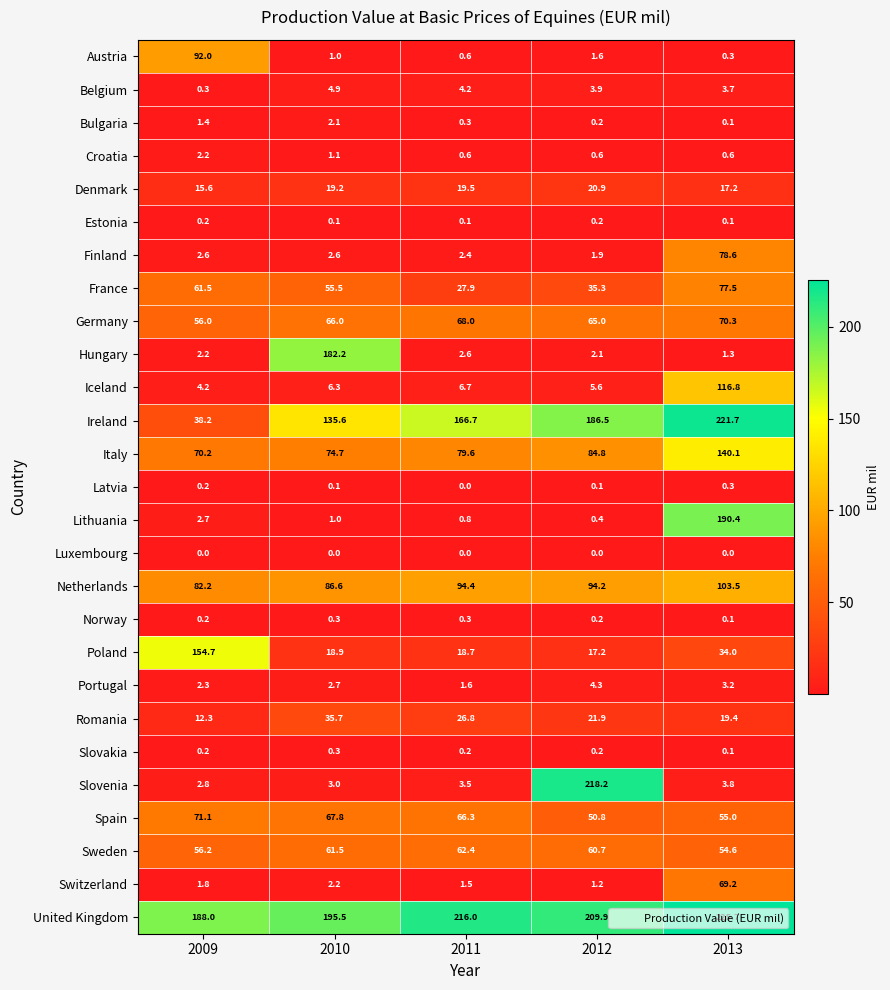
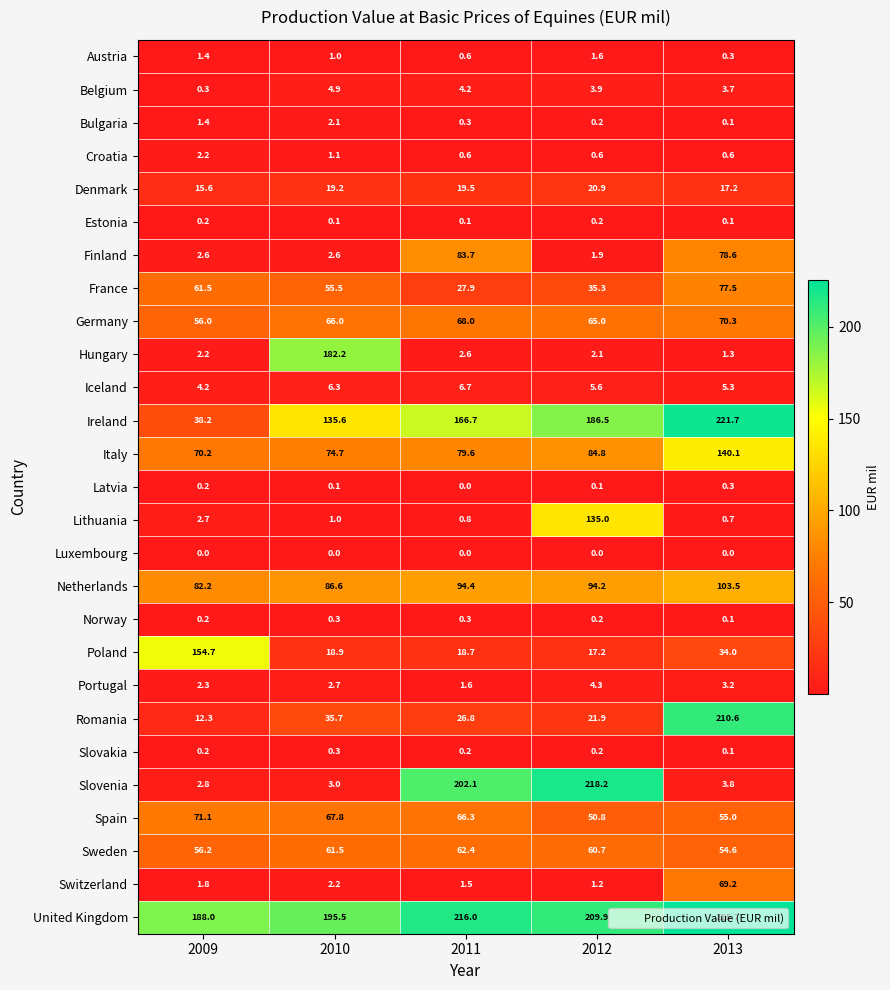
  {
    "Austria": {
-     "2009": 92.0,
+     "2009": 1.4,
      "2010": 1.0,
      "2011": 0.6,
      "2012": 1.6,
      "2013": 0.3
    },
    "Belgium": {
      "2009": 0.3,
      "2010": 4.9,
      "2011": 4.2,
      "2012": 3.9,
      "2013": 3.7
    },
    "Bulgaria": {
      "2009": 1.4,
      "2010": 2.1,
      "2011": 0.3,
      "2012": 0.2,
      "2013": 0.1
    },
    "Croatia": {
      "2009": 2.2,
      "2010": 1.1,
      "2011": 0.6,
      "2012": 0.6,
      "2013": 0.6
    },
    "Denmark": {
      "2009": 15.6,
      "2010": 19.2,
      "2011": 19.5,
      "2012": 20.9,
      "2013": 17.2
    },
    "Estonia": {
      "2009": 0.2,
      "2010": 0.1,
      "2011": 0.1,
      "2012": 0.2,
      "2013": 0.1
    },
    "Finland": {
      "2009": 2.6,
      "2010": 2.6,
-     "2011": 2.4,
+     "2011": 83.7,
      "2012": 1.9,
      "2013": 78.6
    },
    "France": {
      "2009": 61.5,
      "2010": 55.5,
      "2011": 27.9,
      "2012": 35.3,
      "2013": 77.5
    },
    "Germany": {
      "2009": 56.0,
      "2010": 66.0,
      "2011": 68.0,
      "2012": 65.0,
      "2013": 70.3
    },
    "Hungary": {
      "2009": 2.2,
      "2010": 182.2,
      "2011": 2.6,
      "2012": 2.1,
      "2013": 1.3
    },
    "Iceland": {
      "2009": 4.2,
      "2010": 6.3,
      "2011": 6.7,
      "2012": 5.6,
-     "2013": 116.8
+     "2013": 5.3
    },
    "Ireland": {
      "2009": 38.2,
      "2010": 135.6,
      "2011": 166.7,
      "2012": 186.5,
      "2013": 221.7
    },
    "Italy": {
      "2009": 70.2,
      "2010": 74.7,
      "2011": 79.6,
      "2012": 84.8,
      "2013": 140.1
    },
    "Latvia": {
      "2009": 0.2,
      "2010": 0.1,
      "2011": 0.0,
      "2012": 0.1,
      "2013": 0.3
    },
    "Lithuania": {
      "2009": 2.7,
      "2010": 1.0,
      "2011": 0.8,
-     "2012": 0.4,
-     "2013": 190.4
+     "2012": 135.0,
+     "2013": 0.7
    },
    "Luxembourg": {
      "2009": 0.0,
      "2010": 0.0,
      "2011": 0.0,
      "2012": 0.0,
      "2013": 0.0
    },
    "Netherlands": {
      "2009": 82.2,
      "2010": 86.6,
      "2011": 94.4,
      "2012": 94.2,
      "2013": 103.5
    },
    "Norway": {
      "2009": 0.2,
      "2010": 0.3,
      "2011": 0.3,
      "2012": 0.2,
      "2013": 0.1
    },
    "Poland": {
      "2009": 154.7,
      "2010": 18.9,
      "2011": 18.7,
      "2012": 17.2,
      "2013": 34.0
    },
    "Portugal": {
      "2009": 2.3,
      "2010": 2.7,
      "2011": 1.6,
      "2012": 4.3,
      "2013": 3.2
    },
    "Romania": {
      "2009": 12.3,
      "2010": 35.7,
      "2011": 26.8,
      "2012": 21.9,
-     "2013": 19.4
+     "2013": 210.6
    },
    "Slovakia": {
      "2009": 0.2,
      "2010": 0.3,
      "2011": 0.2,
      "2012": 0.2,
      "2013": 0.1
    },
    "Slovenia": {
      "2009": 2.8,
      "2010": 3.0,
-     "2011": 3.5,
+     "2011": 202.1,
      "2012": 218.2,
      "2013": 3.8
    },
    "Spain": {
      "2009": 71.1,
      "2010": 67.8,
      "2011": 66.3,
      "2012": 50.8,
      "2013": 55.0
    },
    "Sweden": {
      "2009": 56.2,
      "2010": 61.5,
      "2011": 62.4,
      "2012": 60.7,
      "2013": 54.6
    },
    "Switzerland": {
      "2009": 1.8,
      "2010": 2.2,
      "2011": 1.5,
      "2012": 1.2,
      "2013": 69.2
    },
    "United Kingdom": {
      "2009": 188.0,
      "2010": 195.5,
      "2011": 216.0
    }
  }
